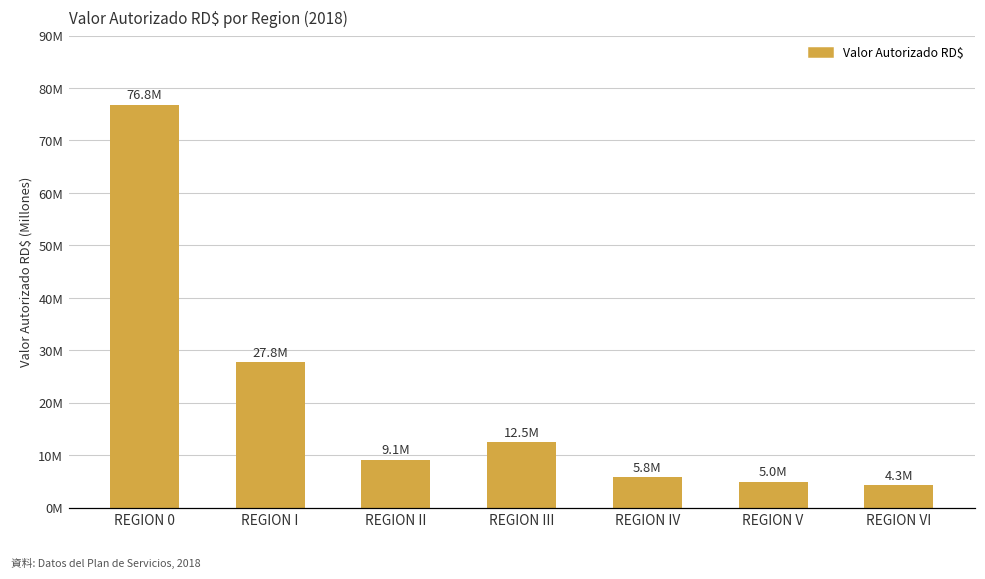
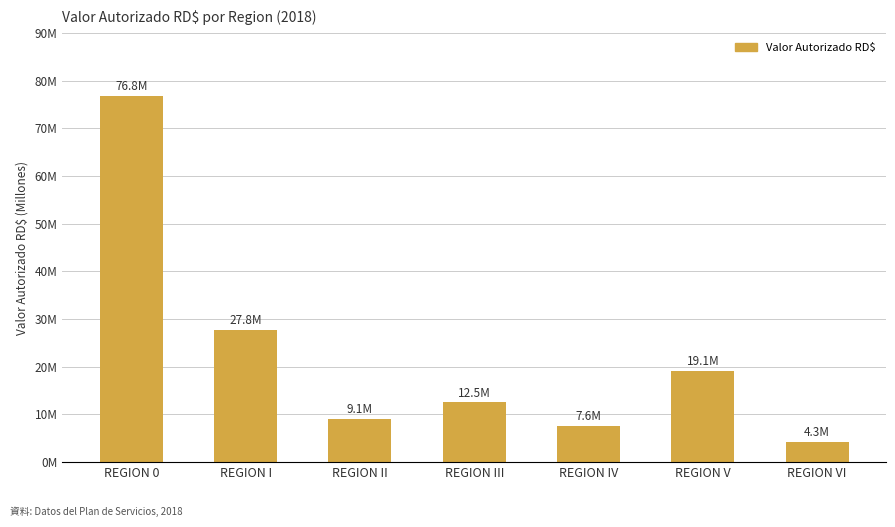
  {
    "REGION 0": "76.8M",
    "REGION I": "27.8M",
    "REGION II": "9.1M",
    "REGION III": "12.5M",
-   "REGION IV": "5.8M",
-   "REGION V": "5.0M",
+   "REGION IV": "7.6M",
+   "REGION V": "19.1M",
    "REGION VI": "4.3M"
  }
